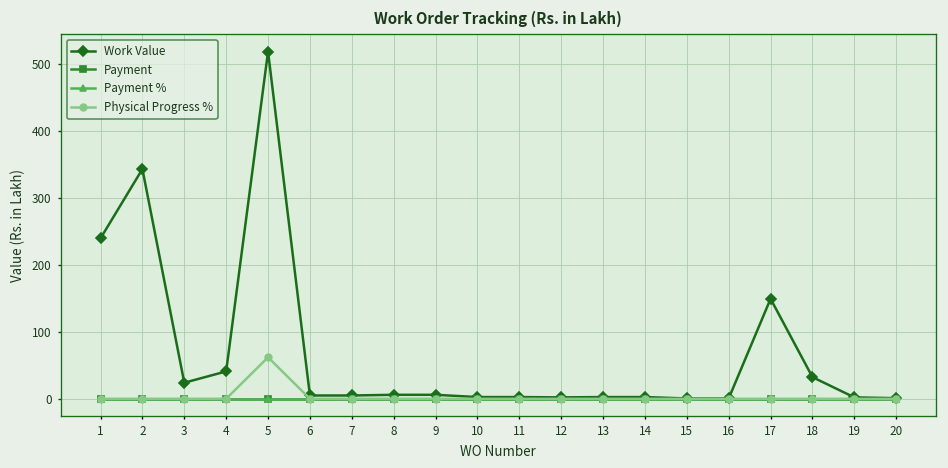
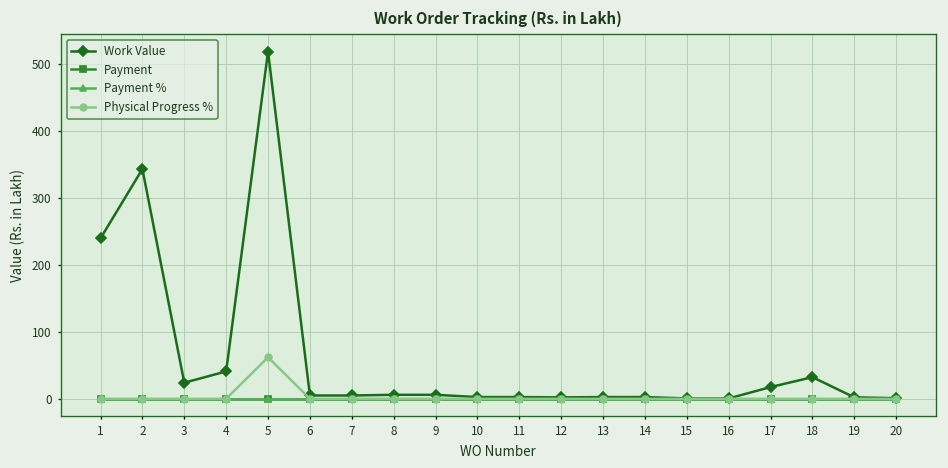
  {
    "Work Value": {
      "1": 240,
      "2": 340,
      "3": 20,
      "4": 40,
      "5": 520,
      "6": 0,
      "7": 0,
      "8": 10,
      "9": 10,
-     "17": 150,
+     "17": 20,
      "18": 30
    },
    "Payment %": {
      "5": 0
    },
    "Physical Progress %": {
      "5": 60
    }
  }
